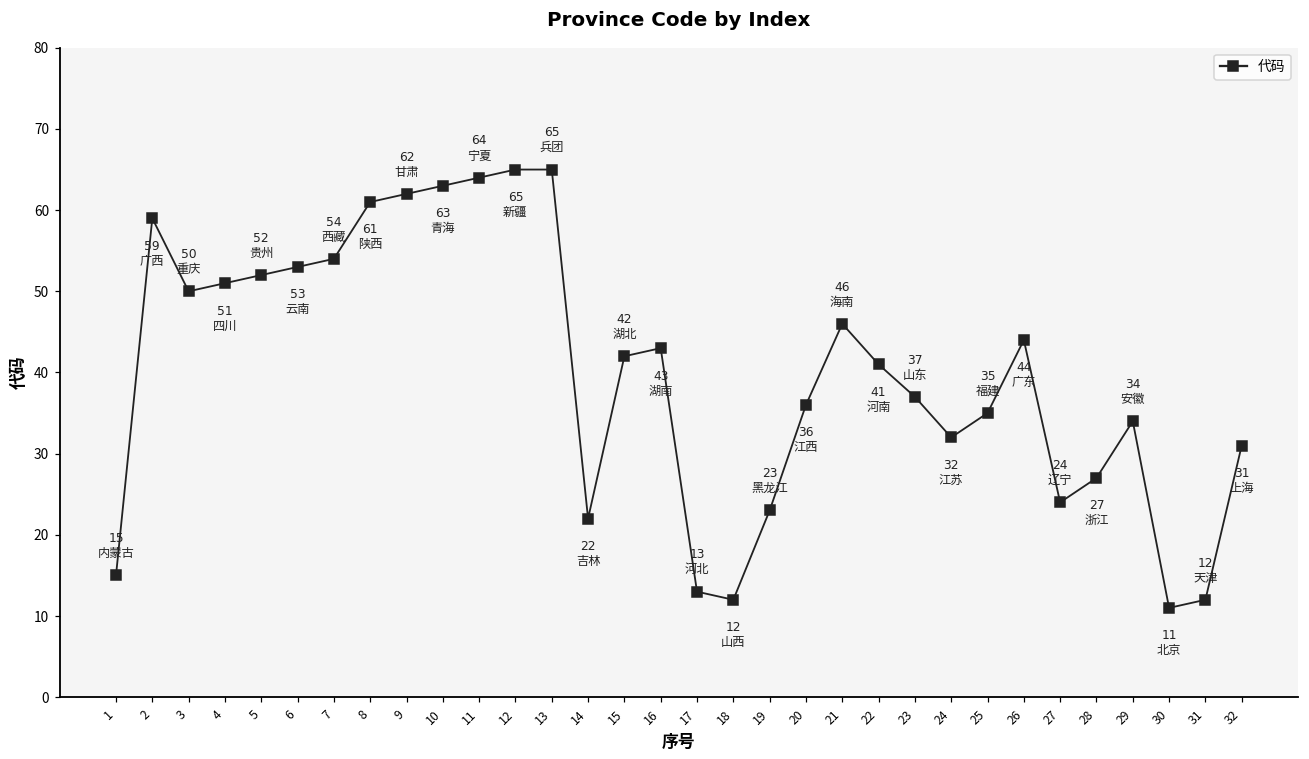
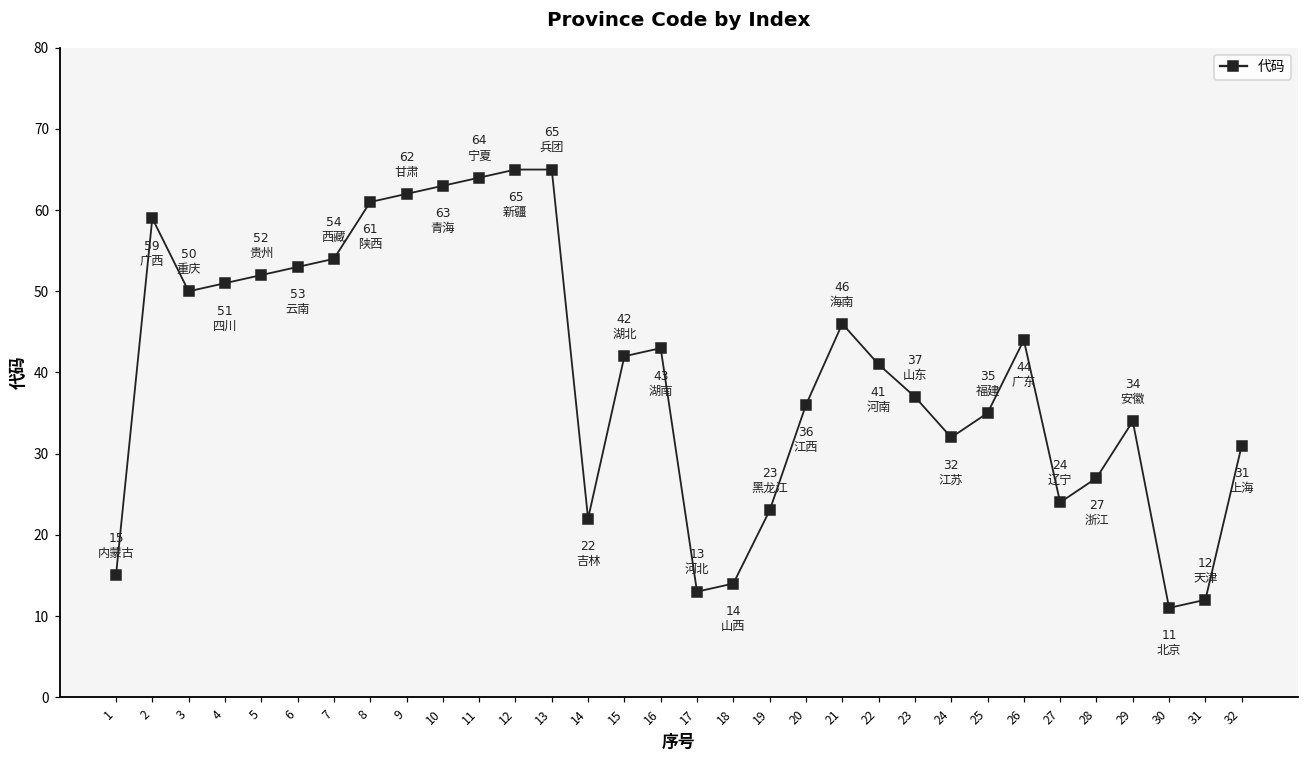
  {
    "1": 15,
    "2": 59,
    "3": 50,
    "4": 51,
    "5": 52,
    "6": 53,
    "7": 54,
    "8": 61,
    "9": 62,
    "10": 63,
    "11": 64,
    "12": 65,
    "13": 65,
    "14": 22,
    "15": 42,
    "16": 43,
    "17": 13,
-   "18": 12,
+   "18": 14,
    "19": 23,
    "20": 36,
    "21": 46,
    "22": 41,
    "23": 37,
    "24": 32,
    "25": 35,
    "26": 44,
    "27": 24,
    "28": 27,
    "29": 34,
    "30": 11,
    "31": 12,
    "32": 31
  }
